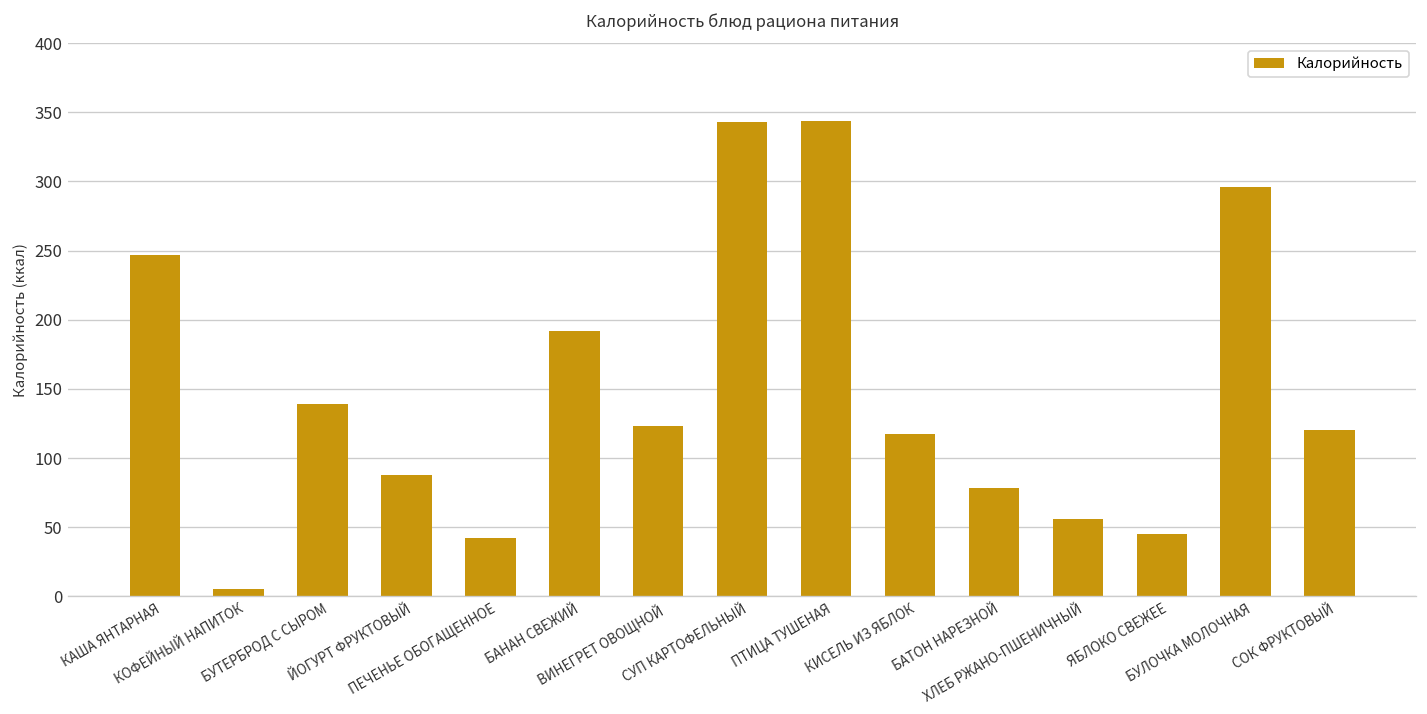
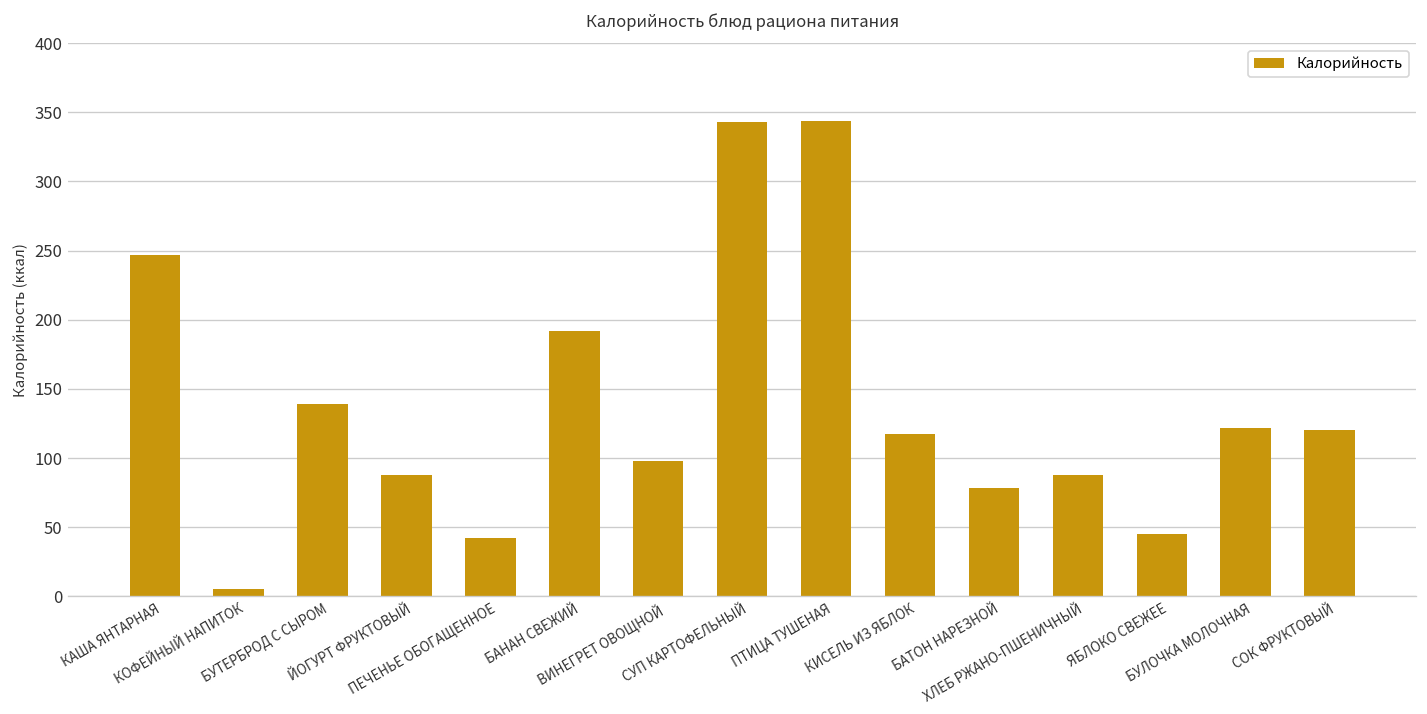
  {
    "КАША ЯНТАРНАЯ": 247,
    "КОФЕЙНЫЙ НАПИТОК": 5,
    "БУТЕРБРОД С СЫРОМ": 139,
    "ЙОГУРТ ФРУКТОВЫЙ": 88,
    "ПЕЧЕНЬЕ ОБОГАЩЕННОЕ": 42,
    "БАНАН СВЕЖИЙ": 192,
-   "ВИНЕГРЕТ ОВОЩНОЙ": 123,
+   "ВИНЕГРЕТ ОВОЩНОЙ": 98,
    "СУП КАРТОФЕЛЬНЫЙ": 343,
    "ПТИЦА ТУШЕНАЯ": 344,
    "КИСЕЛЬ ИЗ ЯБЛОК": 117,
    "БАТОН НАРЕЗНОЙ": 78,
-   "ХЛЕБ РЖАНО-ПШЕНИЧНЫЙ": 56,
+   "ХЛЕБ РЖАНО-ПШЕНИЧНЫЙ": 88,
    "ЯБЛОКО СВЕЖЕЕ": 45,
-   "БУЛОЧКА МОЛОЧНАЯ": 296,
+   "БУЛОЧКА МОЛОЧНАЯ": 122,
    "СОК ФРУКТОВЫЙ": 120
  }
